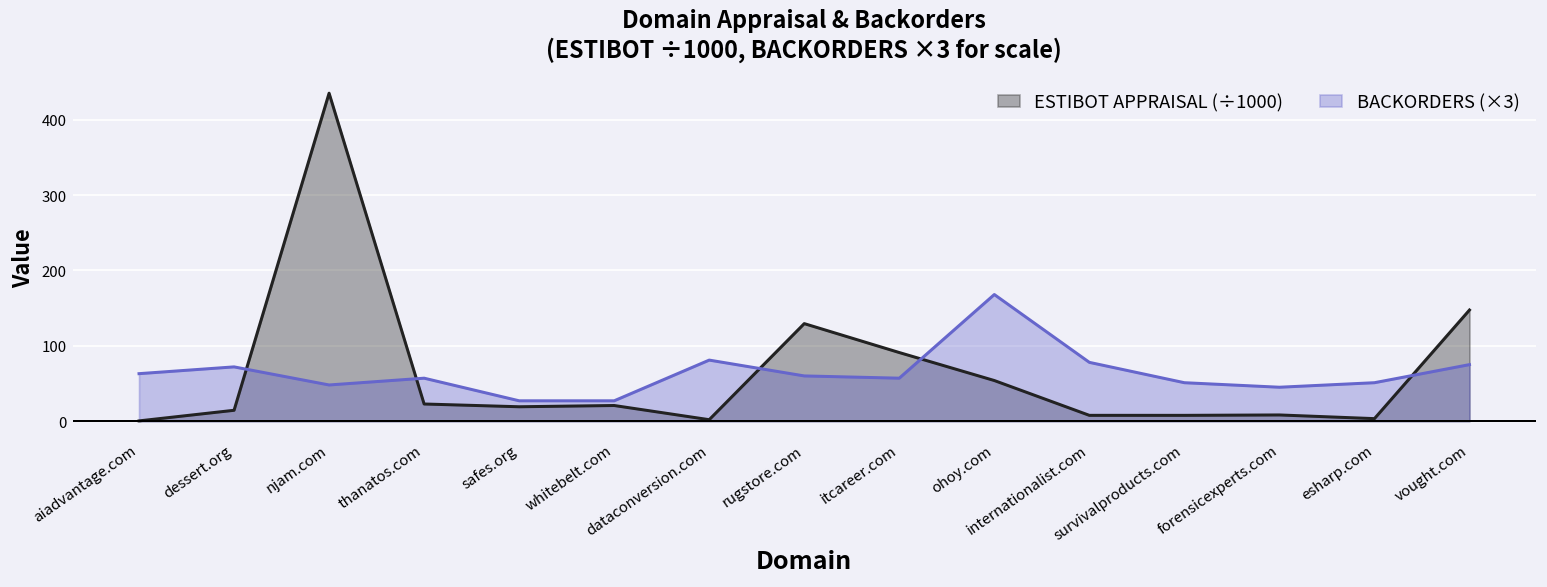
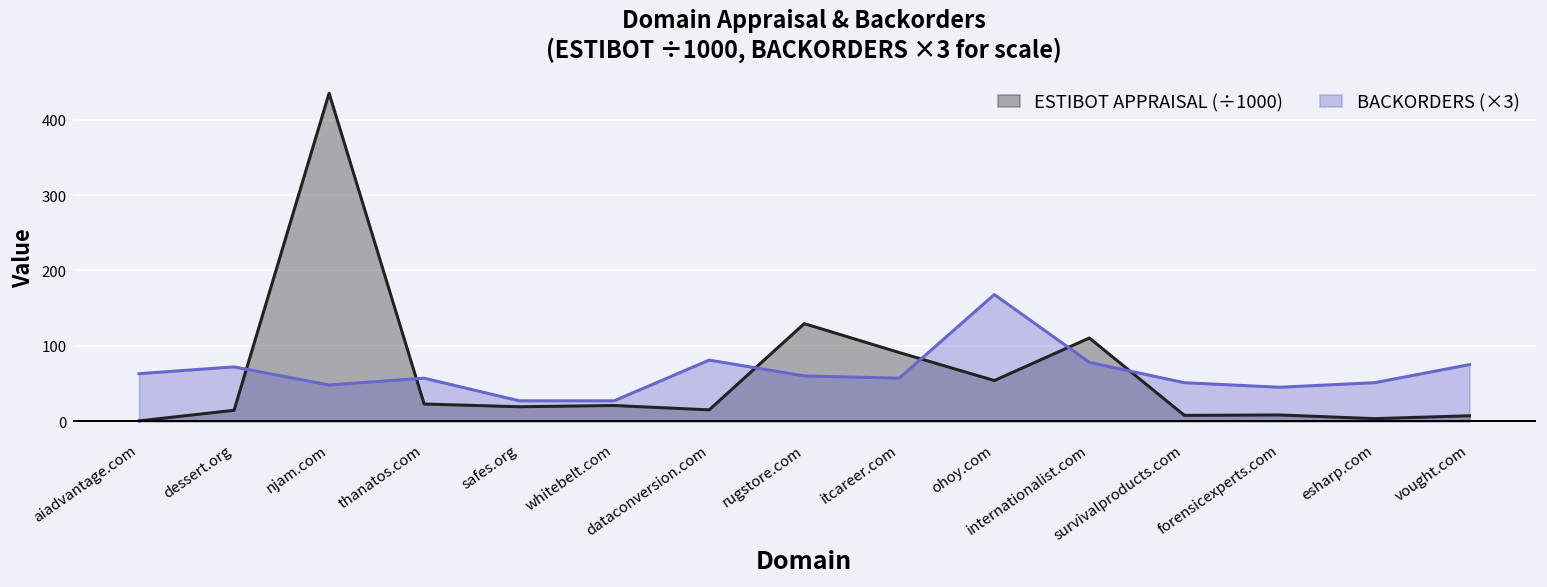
  {
    "ESTIBOT APPRAISAL (÷1000)": {
      "aiadvantage.com": 0,
      "dessert.org": 10,
      "njam.com": 440,
      "thanatos.com": 20,
      "safes.org": 20,
      "whitebelt.com": 20,
-     "dataconversion.com": 0,
+     "dataconversion.com": 10,
      "rugstore.com": 130,
      "itcareer.com": 90,
      "ohoy.com": 50,
-     "internationalist.com": 10,
+     "internationalist.com": 110,
      "survivalproducts.com": 10,
      "forensicexperts.com": 10,
      "esharp.com": 0,
-     "vought.com": 150
+     "vought.com": 10
    },
    "BACKORDERS (×3)": {
      "aiadvantage.com": 60,
      "dessert.org": 70,
      "njam.com": 50,
      "thanatos.com": 60,
      "safes.org": 30,
      "whitebelt.com": 30,
      "dataconversion.com": 80,
      "rugstore.com": 60,
      "itcareer.com": 60,
      "ohoy.com": 170,
      "internationalist.com": 80,
      "survivalproducts.com": 50,
      "forensicexperts.com": 50,
      "esharp.com": 50,
      "vought.com": 80
    }
  }
